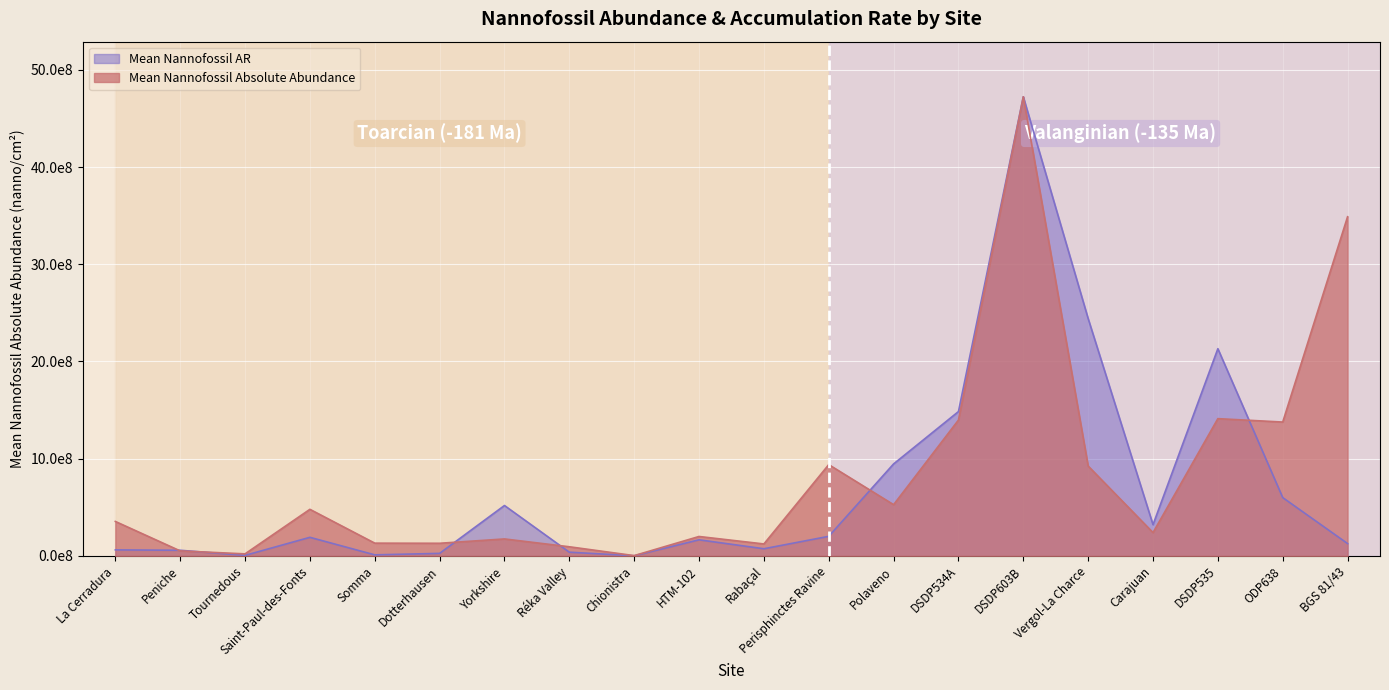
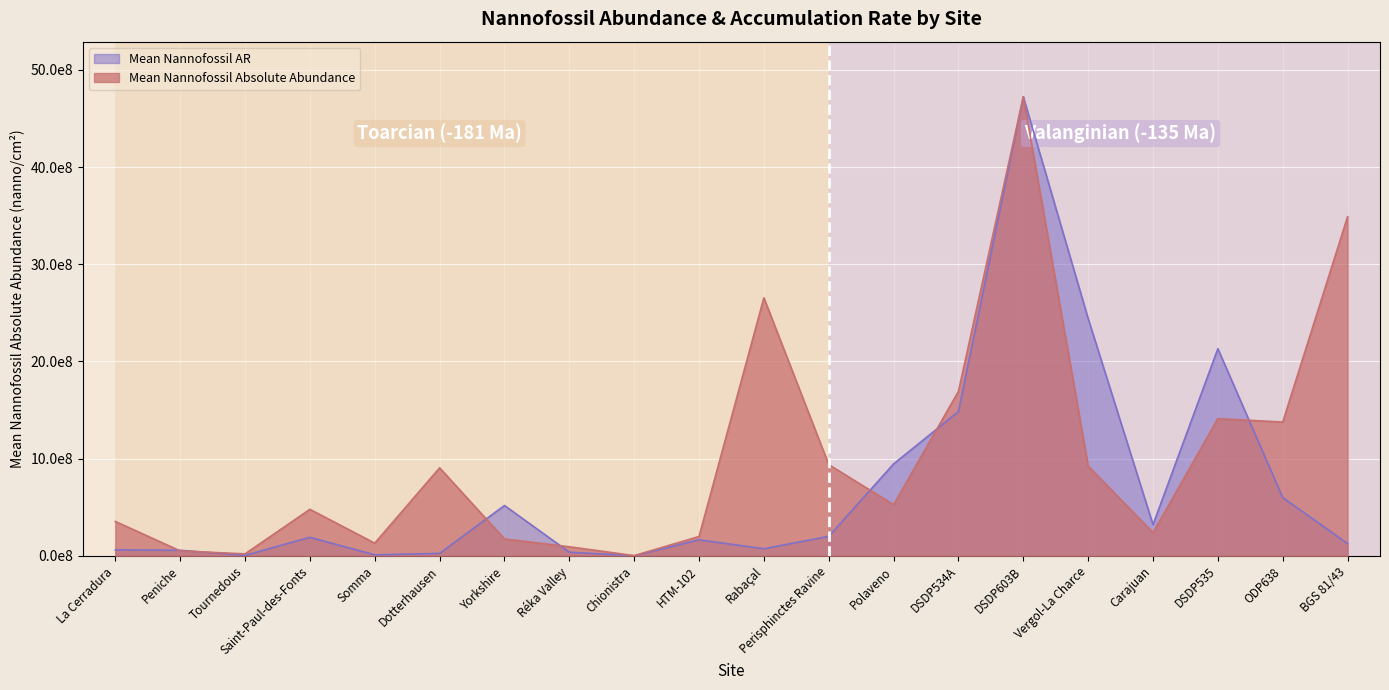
  {
    "Mean Nannofossil AR": {
      "La Cerradura": 100000000,
      "Saint-Paul-des-Fonts": 200000000,
      "Somma": 0,
      "Dotterhausen": 0,
      "Yorkshire": 500000000,
      "Réka Valley": 0,
      "HTM-102": 200000000,
      "Rabaçal": 100000000,
      "Perisphinctes Ravine": 200000000,
      "Polaveno": 900000000,
      "DSDP534A": 1500000000,
      "Vergol-La Charce": 2400000000,
      "Carajuan": 300000000,
      "DSDP535": 2100000000,
      "ODP638": 600000000,
      "BGS 81/43": 100000000
    },
    "Mean Nannofossil Absolute Abundance": {
      "La Cerradura": 400000000,
      "Saint-Paul-des-Fonts": 500000000,
      "Somma": 100000000,
-     "Dotterhausen": 100000000,
+     "Dotterhausen": 900000000,
      "Yorkshire": 200000000,
      "Réka Valley": 100000000,
      "HTM-102": 200000000,
-     "Rabaçal": 100000000,
+     "Rabaçal": 2700000000,
      "Perisphinctes Ravine": 900000000,
      "Polaveno": 500000000,
-     "DSDP534A": 1400000000,
+     "DSDP534A": 1700000000,
      "Vergol-La Charce": 900000000,
      "Carajuan": 200000000,
      "DSDP535": 1400000000,
      "ODP638": 1400000000,
      "BGS 81/43": 3500000000
    }
  }
